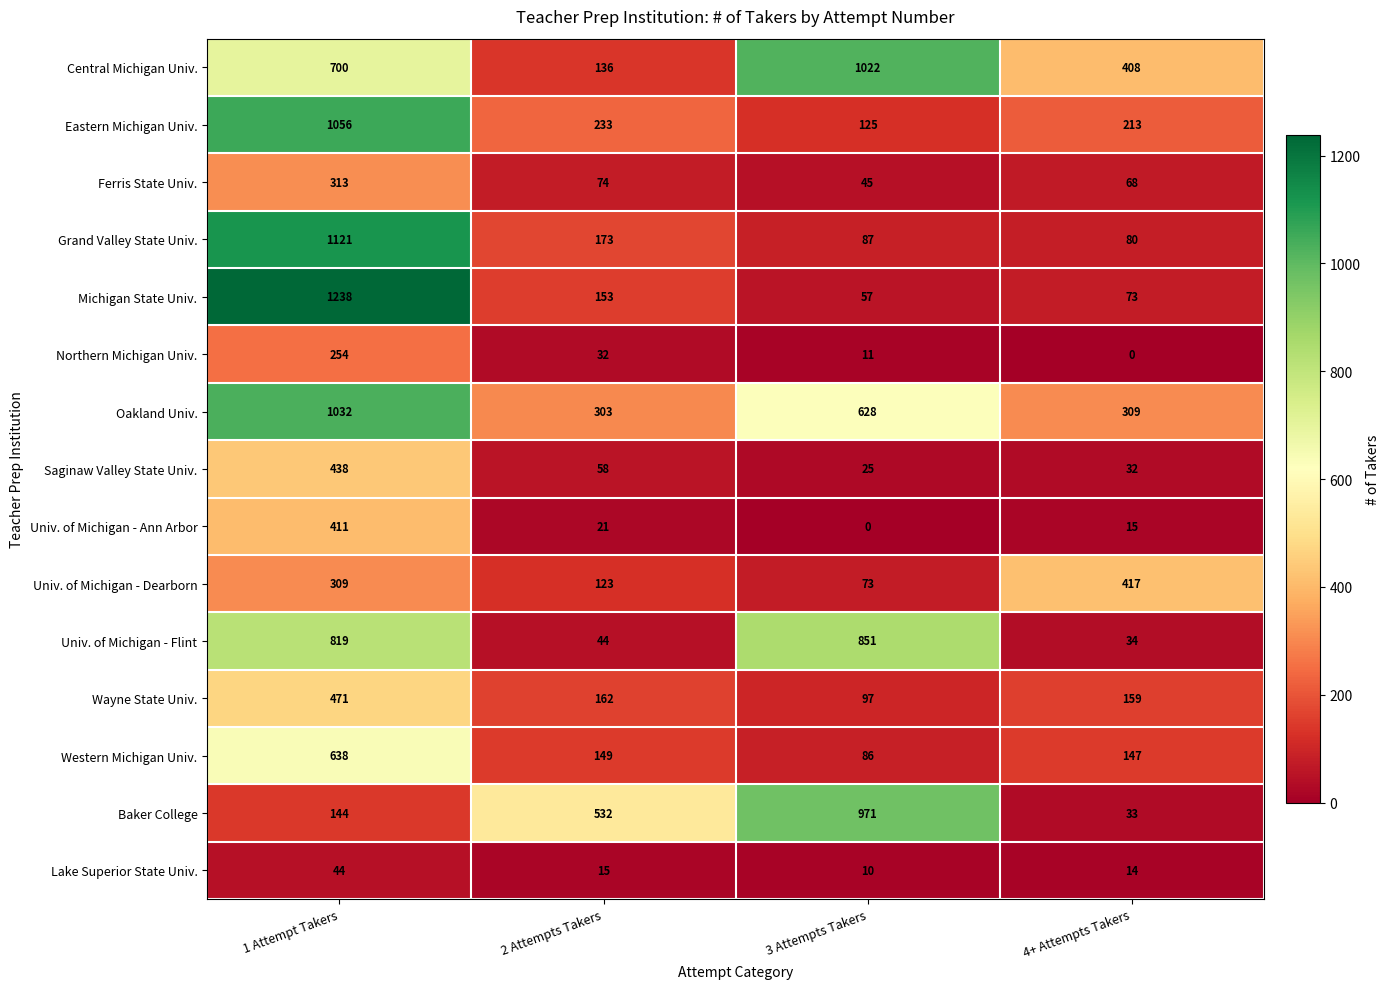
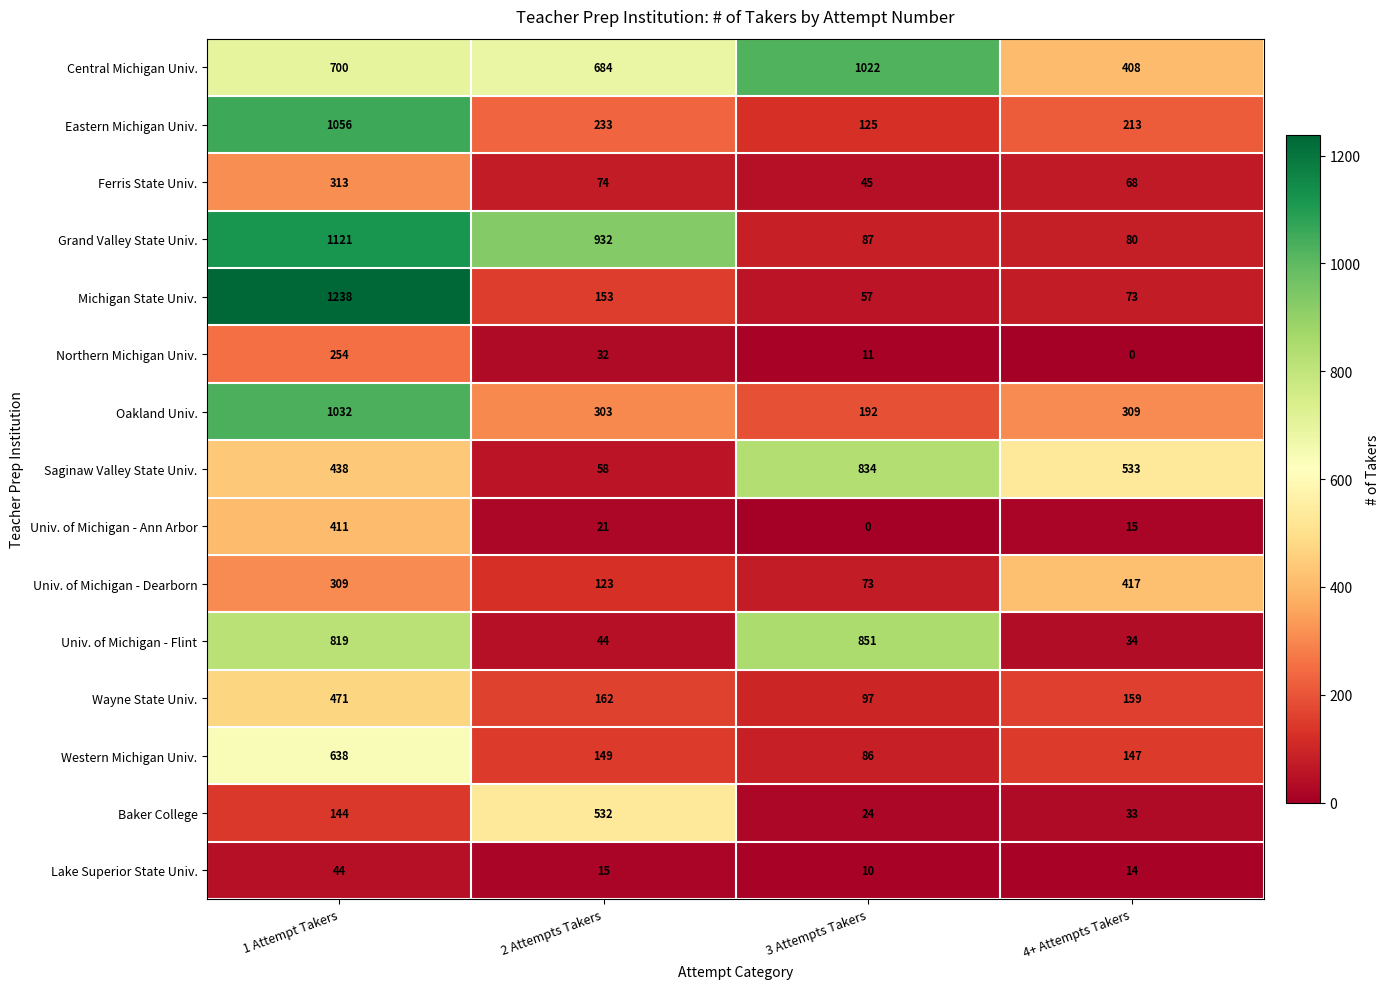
  {
    "Central Michigan Univ.": {
      "1 Attempt Takers": 700,
-     "2 Attempts Takers": 136,
+     "2 Attempts Takers": 684,
      "3 Attempts Takers": 1022,
      "4+ Attempts Takers": 408
    },
    "Eastern Michigan Univ.": {
      "1 Attempt Takers": 1056,
      "2 Attempts Takers": 233,
      "3 Attempts Takers": 125,
      "4+ Attempts Takers": 213
    },
    "Ferris State Univ.": {
      "1 Attempt Takers": 313,
      "2 Attempts Takers": 74,
      "3 Attempts Takers": 45,
      "4+ Attempts Takers": 68
    },
    "Grand Valley State Univ.": {
      "1 Attempt Takers": 1121,
-     "2 Attempts Takers": 173,
+     "2 Attempts Takers": 932,
      "3 Attempts Takers": 87,
      "4+ Attempts Takers": 80
    },
    "Michigan State Univ.": {
      "1 Attempt Takers": 1238,
      "2 Attempts Takers": 153,
      "3 Attempts Takers": 57,
      "4+ Attempts Takers": 73
    },
    "Northern Michigan Univ.": {
      "1 Attempt Takers": 254,
      "2 Attempts Takers": 32,
      "3 Attempts Takers": 11,
      "4+ Attempts Takers": 0
    },
    "Oakland Univ.": {
      "1 Attempt Takers": 1032,
      "2 Attempts Takers": 303,
-     "3 Attempts Takers": 628,
+     "3 Attempts Takers": 192,
      "4+ Attempts Takers": 309
    },
    "Saginaw Valley State Univ.": {
      "1 Attempt Takers": 438,
      "2 Attempts Takers": 58,
-     "3 Attempts Takers": 25,
-     "4+ Attempts Takers": 32
+     "3 Attempts Takers": 834,
+     "4+ Attempts Takers": 533
    },
    "Univ. of Michigan - Ann Arbor": {
      "1 Attempt Takers": 411,
      "2 Attempts Takers": 21,
      "3 Attempts Takers": 0,
      "4+ Attempts Takers": 15
    },
    "Univ. of Michigan - Dearborn": {
      "1 Attempt Takers": 309,
      "2 Attempts Takers": 123,
      "3 Attempts Takers": 73,
      "4+ Attempts Takers": 417
    },
    "Univ. of Michigan - Flint": {
      "1 Attempt Takers": 819,
      "2 Attempts Takers": 44,
      "3 Attempts Takers": 851,
      "4+ Attempts Takers": 34
    },
    "Wayne State Univ.": {
      "1 Attempt Takers": 471,
      "2 Attempts Takers": 162,
      "3 Attempts Takers": 97,
      "4+ Attempts Takers": 159
    },
    "Western Michigan Univ.": {
      "1 Attempt Takers": 638,
      "2 Attempts Takers": 149,
      "3 Attempts Takers": 86,
      "4+ Attempts Takers": 147
    },
    "Baker College": {
      "1 Attempt Takers": 144,
      "2 Attempts Takers": 532,
-     "3 Attempts Takers": 971,
+     "3 Attempts Takers": 24,
      "4+ Attempts Takers": 33
    },
    "Lake Superior State Univ.": {
      "1 Attempt Takers": 44,
      "2 Attempts Takers": 15,
      "3 Attempts Takers": 10,
      "4+ Attempts Takers": 14
    }
  }
